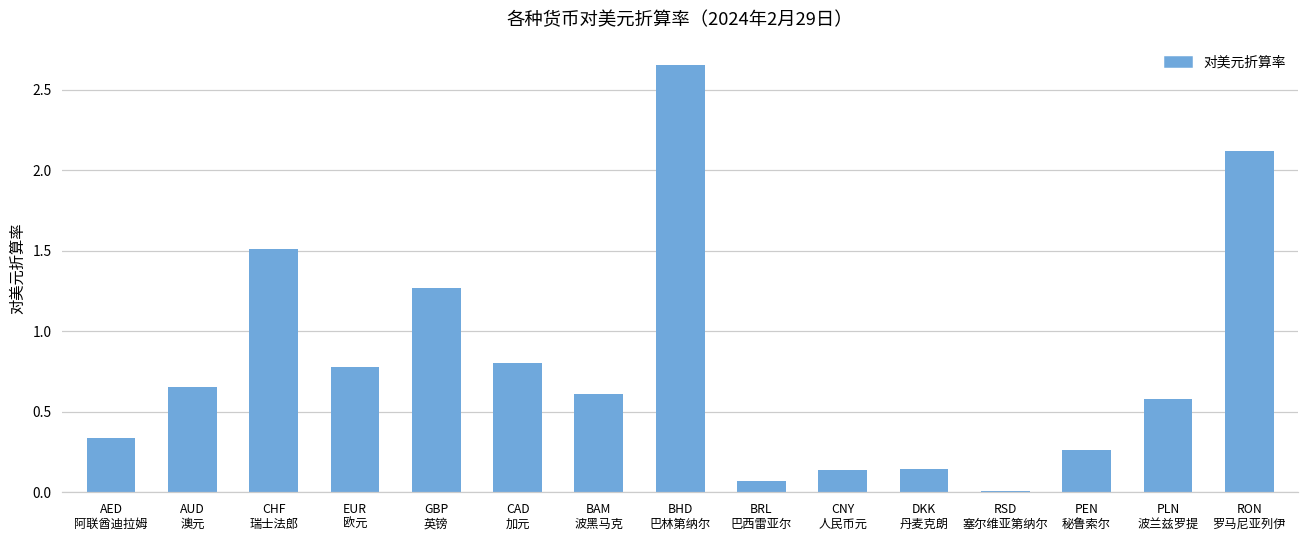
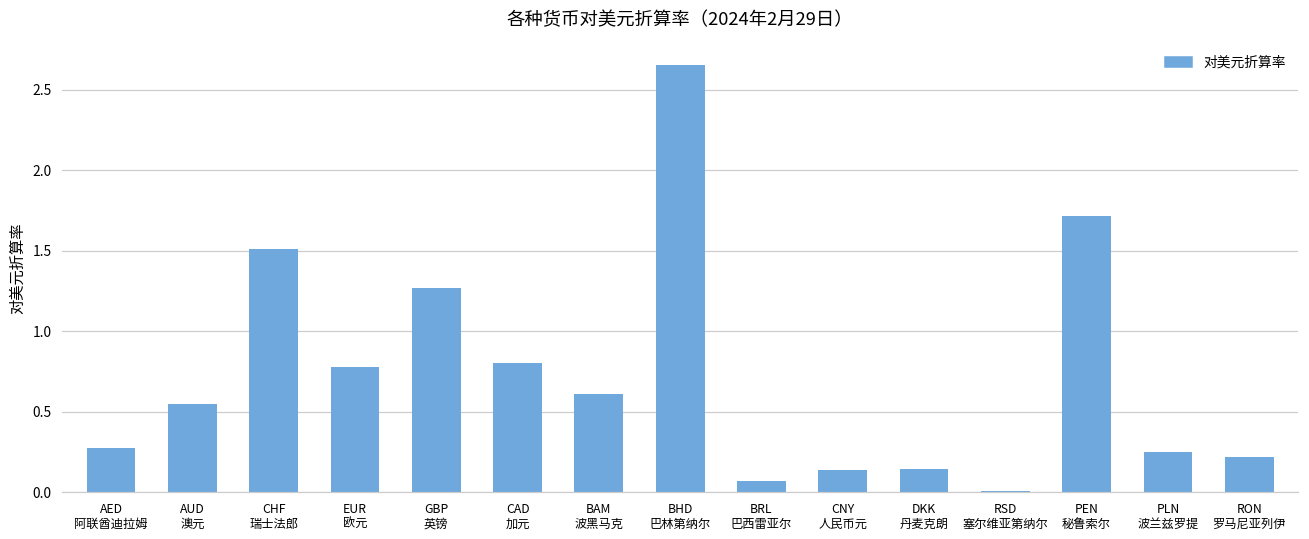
  {
-   "AED 阿联酋迪拉姆": 0.34,
-   "AUD 澳元": 0.65,
+   "AED 阿联酋迪拉姆": 0.27,
+   "AUD 澳元": 0.55,
    "CHF 瑞士法郎": 1.51,
    "EUR 欧元": 0.78,
    "GBP 英镑": 1.27,
    "CAD 加元": 0.80,
    "BAM 波黑马克": 0.61,
    "BHD 巴林第纳尔": 2.65,
    "BRL 巴西雷亚尔": 0.07,
    "CNY 人民币元": 0.14,
    "DKK 丹麦克朗": 0.15,
-   "PEN 秘鲁索尔": 0.26,
-   "PLN 波兰兹罗提": 0.58,
-   "RON 罗马尼亚列伊": 2.12
+   "PEN 秘鲁索尔": 1.72,
+   "PLN 波兰兹罗提": 0.25,
+   "RON 罗马尼亚列伊": 0.22
  }
